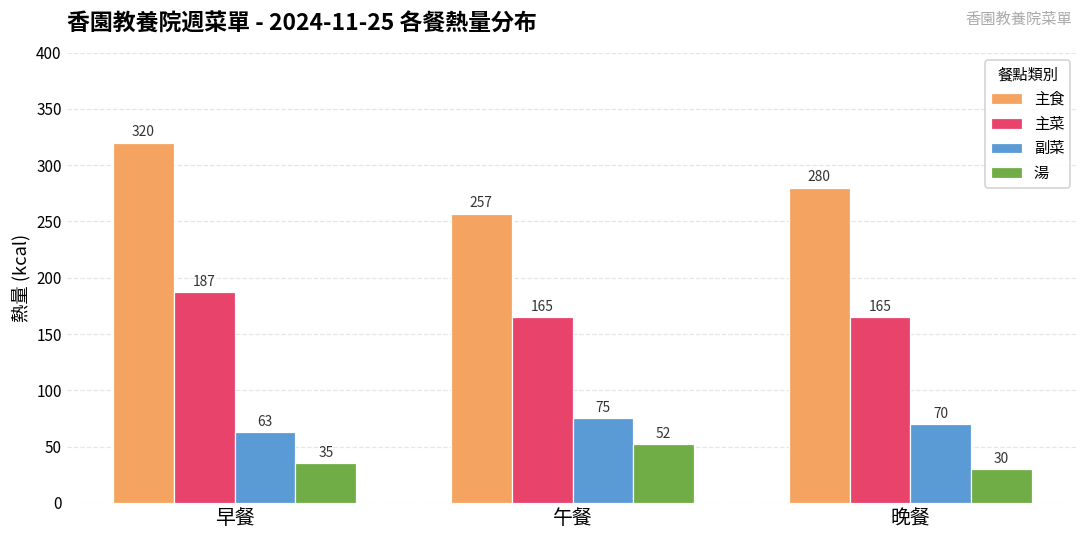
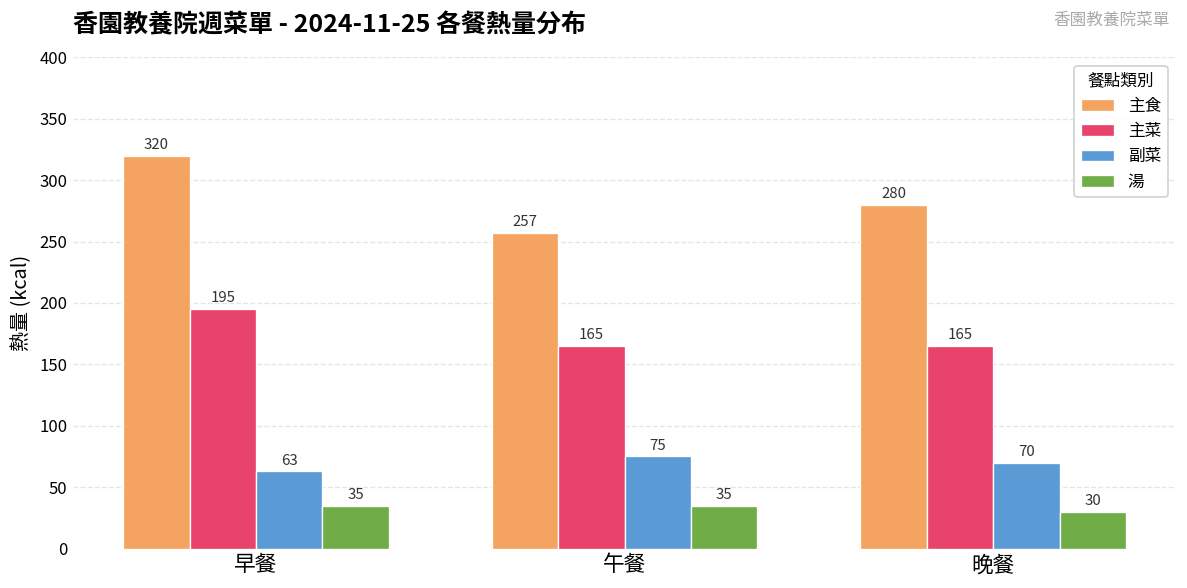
  {
    "主食": {
      "早餐": 320,
      "午餐": 257,
      "晚餐": 280
    },
    "主菜": {
-     "早餐": 187,
+     "早餐": 195,
      "午餐": 165,
      "晚餐": 165
    },
    "副菜": {
      "早餐": 63,
      "午餐": 75,
      "晚餐": 70
    },
    "湯": {
      "早餐": 35,
-     "午餐": 52,
+     "午餐": 35,
      "晚餐": 30
    }
  }
